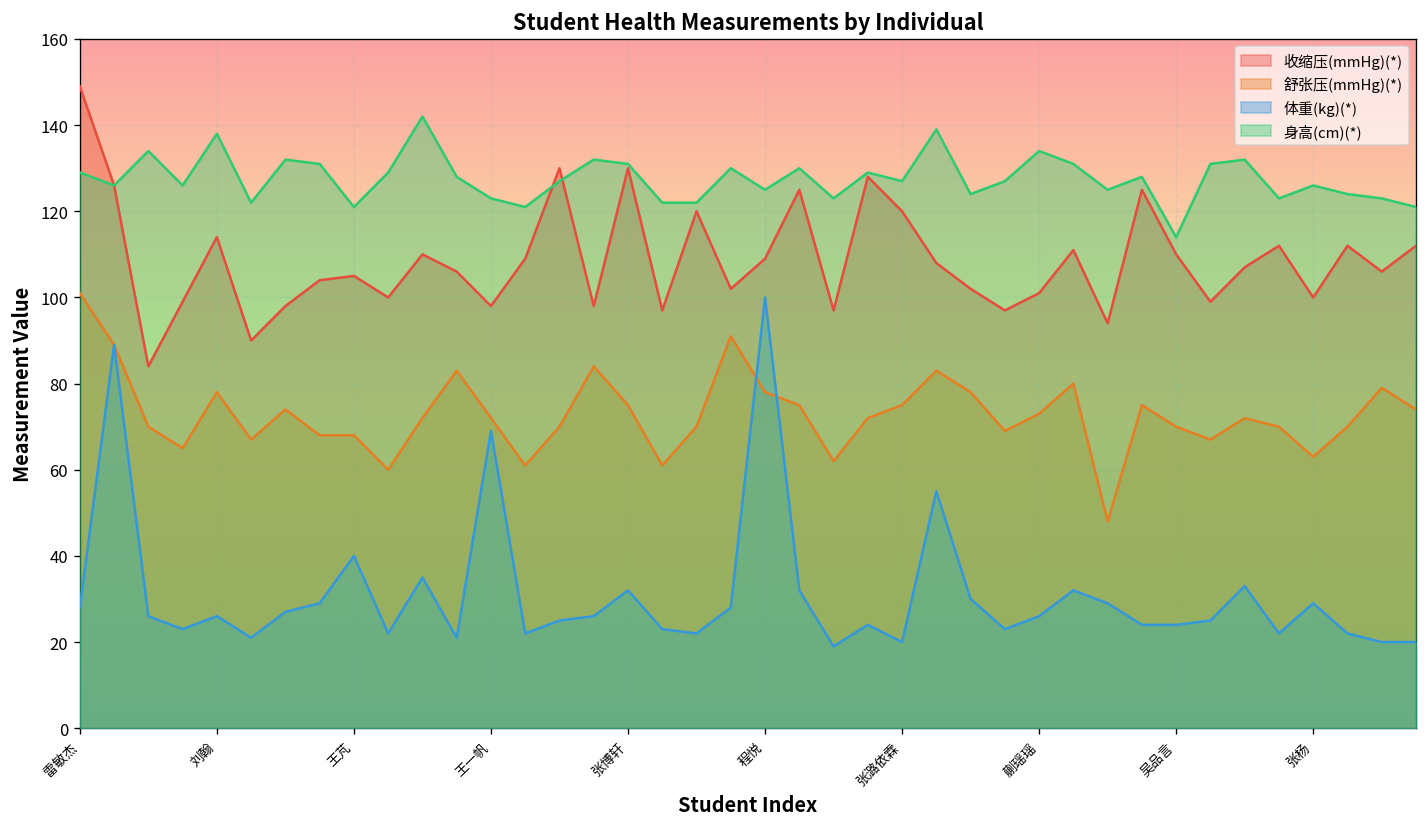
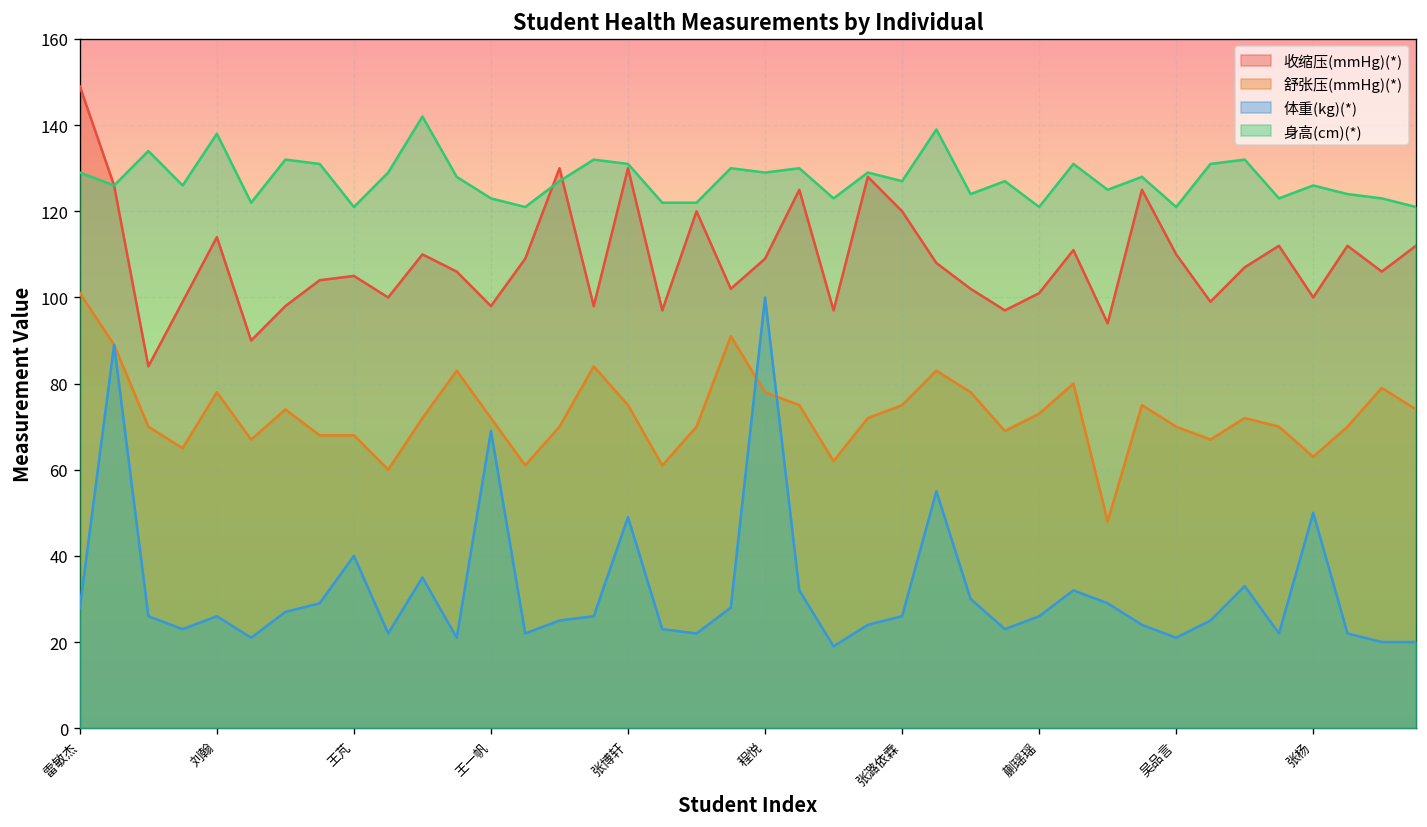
  {
    "体重(kg)(*)": {
      "雷敏杰": 28,
      "刘翰": 26,
      "王芃": 40,
      "王一帆": 69,
-     "张博轩": 32,
+     "张博轩": 49,
      "程悦": 100,
-     "张潞依霖": 20,
+     "张潞依霖": 26,
      "蒯瑶瑶": 26,
-     "吴品言": 24,
-     "张杨": 29
+     "吴品言": 21,
+     "张杨": 50
    },
    "身高(cm)(*)": {
      "雷敏杰": 129,
      "刘翰": 138,
      "王芃": 121,
      "王一帆": 123,
      "张博轩": 131,
-     "程悦": 125,
+     "程悦": 129,
      "张潞依霖": 127,
-     "蒯瑶瑶": 134,
-     "吴品言": 114,
+     "蒯瑶瑶": 121,
+     "吴品言": 121,
      "张杨": 126
    }
  }
